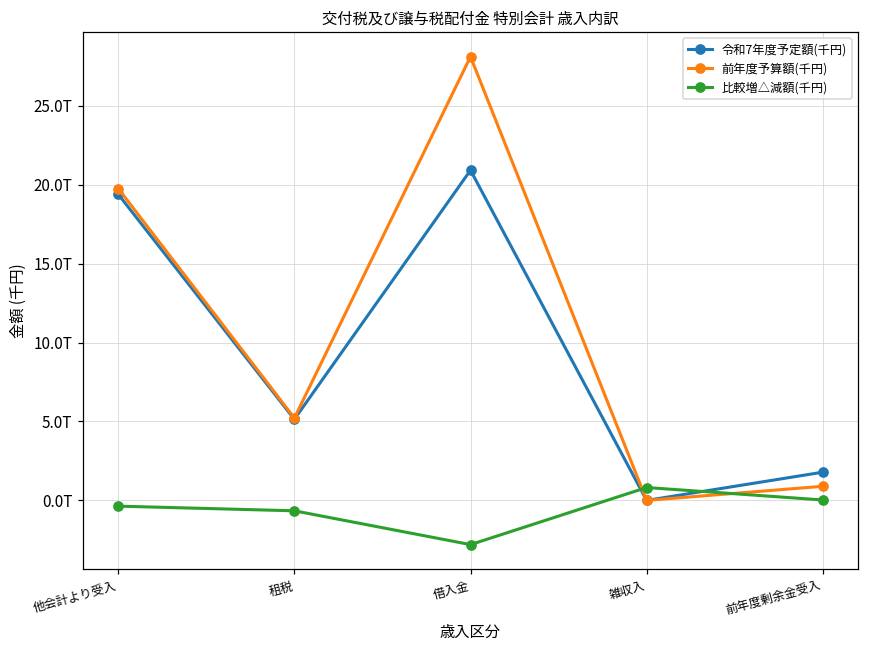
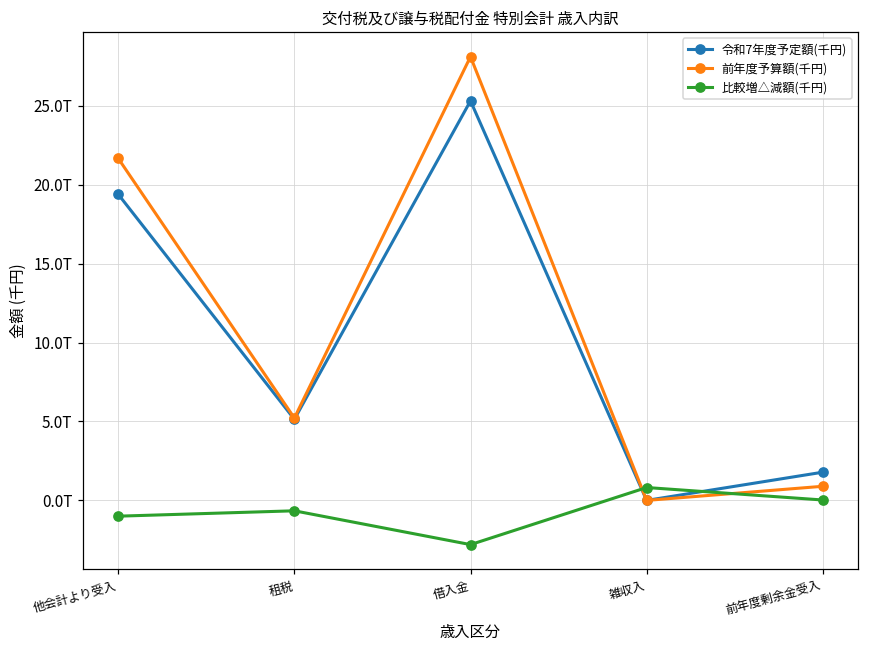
  {
    "令和7年度予定額(千円)": {
      "他会計より受入": "19.4T",
-     "借入金": "20.9T",
+     "借入金": "25.3T",
      "前年度剰余金受入": "1.8T"
    },
    "前年度予算額(千円)": {
-     "他会計より受入": "19.8T",
+     "他会計より受入": "21.7T",
      "借入金": "28.1T",
      "前年度剰余金受入": "0.9T"
    },
    "比較増△減額(千円)": {
-     "他会計より受入": "-0.4T",
+     "他会計より受入": "-1.0T",
      "租税": "-0.7T",
      "借入金": "-2.8T",
      "雑収入": "0.8T",
      "前年度剰余金受入": "0.0T"
    }
  }
